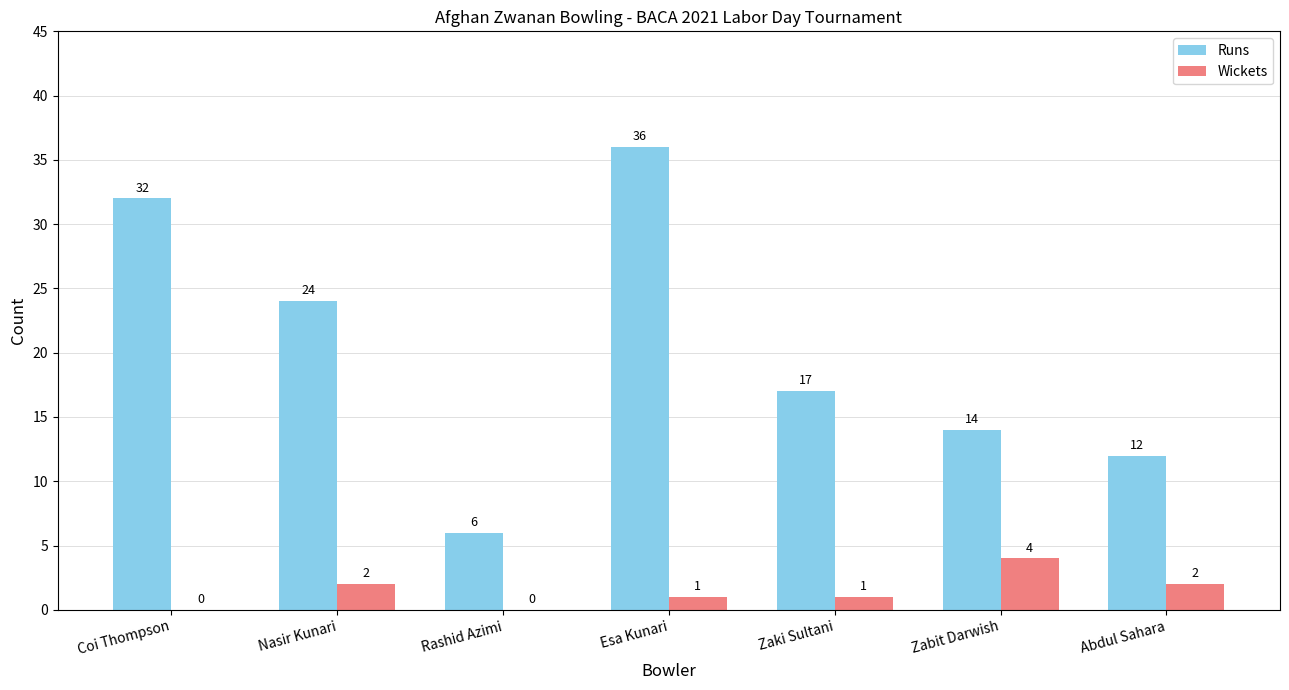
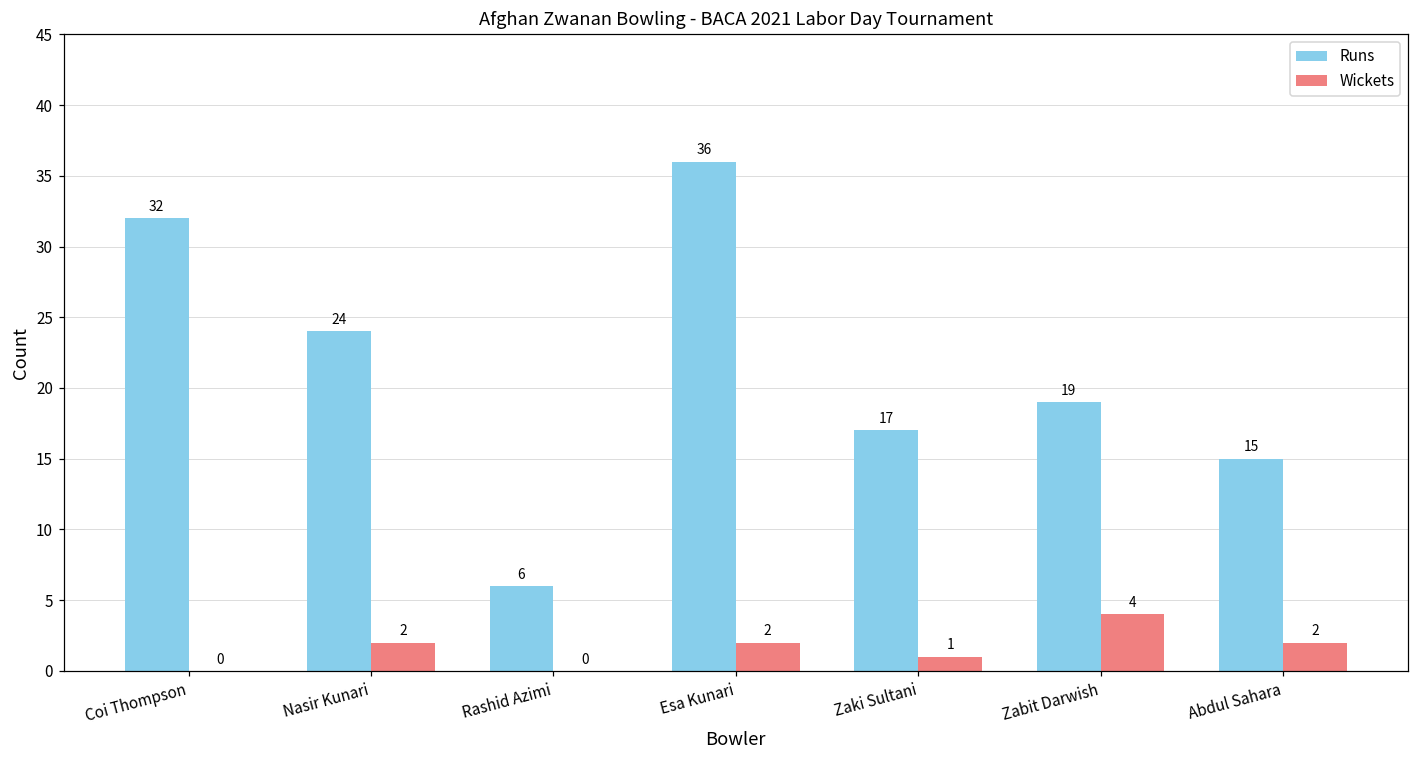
  {
    "Runs": {
      "Coi Thompson": 32,
      "Nasir Kunari": 24,
      "Rashid Azimi": 6,
      "Esa Kunari": 36,
      "Zaki Sultani": 17,
-     "Zabit Darwish": 14,
-     "Abdul Sahara": 12
+     "Zabit Darwish": 19,
+     "Abdul Sahara": 15
    },
    "Wickets": {
      "Coi Thompson": 0,
      "Nasir Kunari": 2,
      "Rashid Azimi": 0,
-     "Esa Kunari": 1,
+     "Esa Kunari": 2,
      "Zaki Sultani": 1,
      "Zabit Darwish": 4,
      "Abdul Sahara": 2
    }
  }
